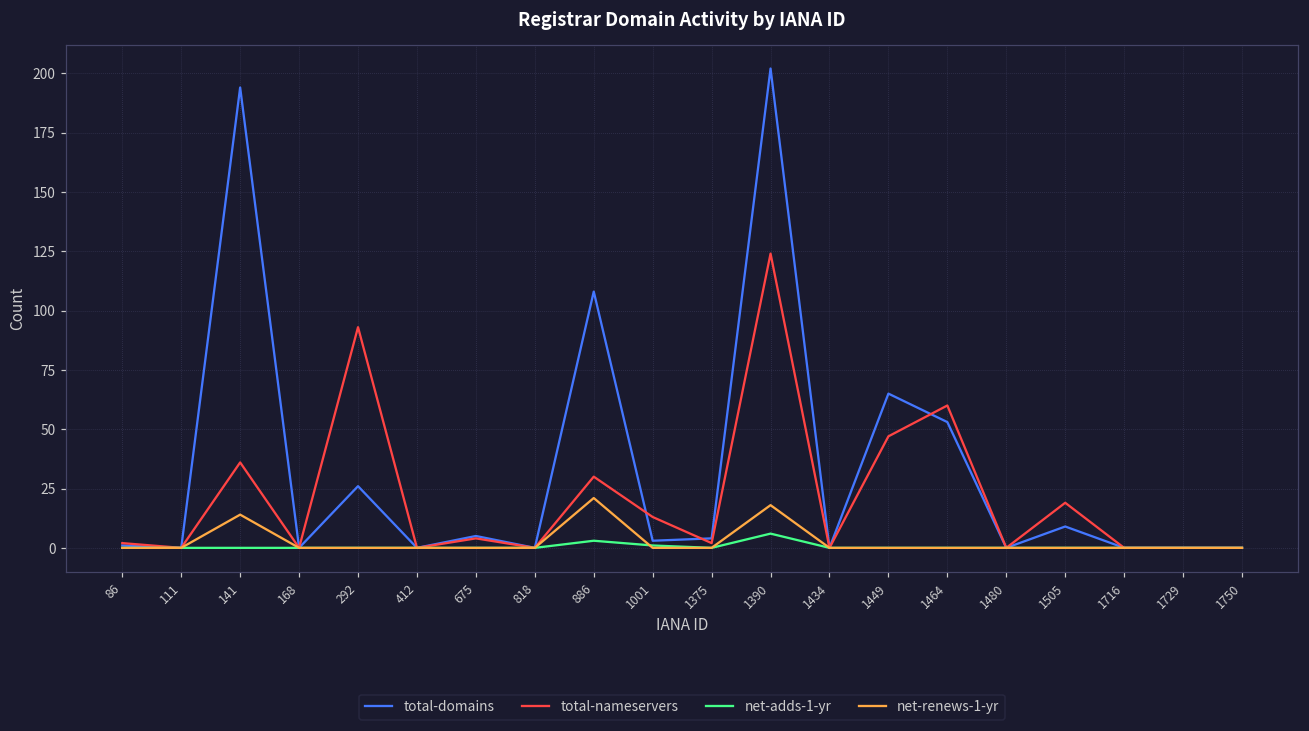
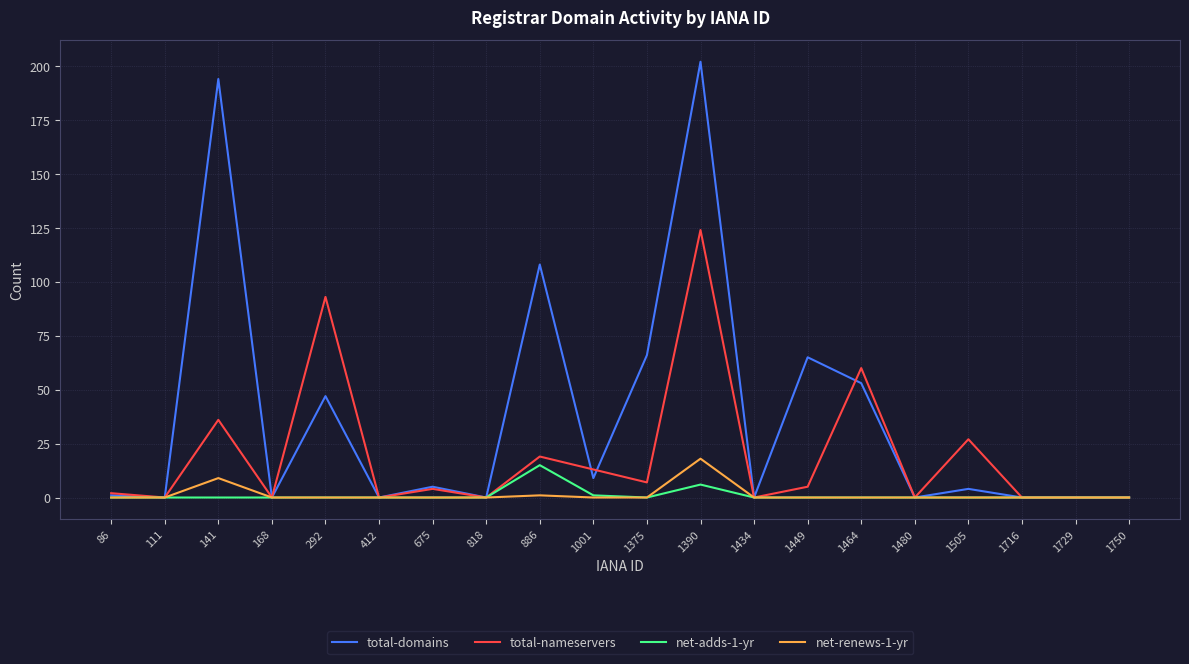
  {
    "total-domains": {
      "141": 194,
-     "292": 26,
+     "292": 47,
      "886": 108,
-     "1001": 3,
-     "1375": 4,
+     "1001": 9,
+     "1375": 66,
      "1390": 202,
      "1449": 65,
      "1464": 53,
-     "1505": 9
+     "1505": 4
    },
    "total-nameservers": {
      "141": 36,
      "292": 93,
-     "886": 30,
+     "886": 19,
      "1001": 13,
-     "1375": 2,
+     "1375": 7,
      "1390": 124,
-     "1449": 47,
+     "1449": 5,
      "1464": 60,
-     "1505": 19
+     "1505": 27
    },
    "net-adds-1-yr": {
      "141": 0,
-     "886": 3,
+     "886": 15,
      "1390": 6
    },
    "net-renews-1-yr": {
-     "141": 14,
-     "886": 21,
+     "141": 9,
+     "886": 1,
      "1390": 18
    }
  }
